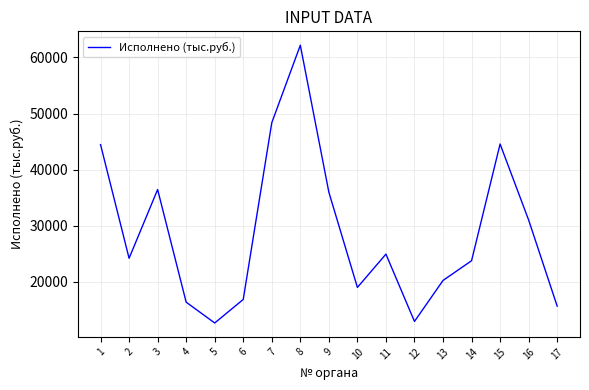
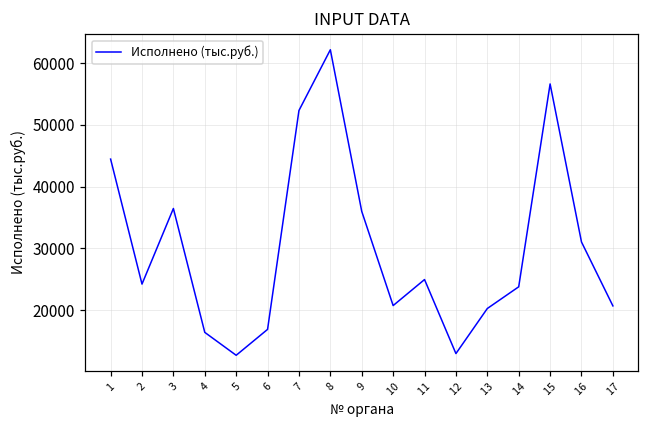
  {
    "1": 44000,
    "2": 24000,
    "3": 36000,
    "4": 16000,
    "5": 13000,
    "6": 17000,
-   "7": 48000,
+   "7": 52000,
    "8": 62000,
    "9": 36000,
-   "10": 19000,
+   "10": 21000,
    "11": 25000,
    "12": 13000,
    "13": 20000,
    "14": 24000,
-   "15": 45000,
+   "15": 57000,
    "16": 31000,
-   "17": 16000
+   "17": 21000
  }
